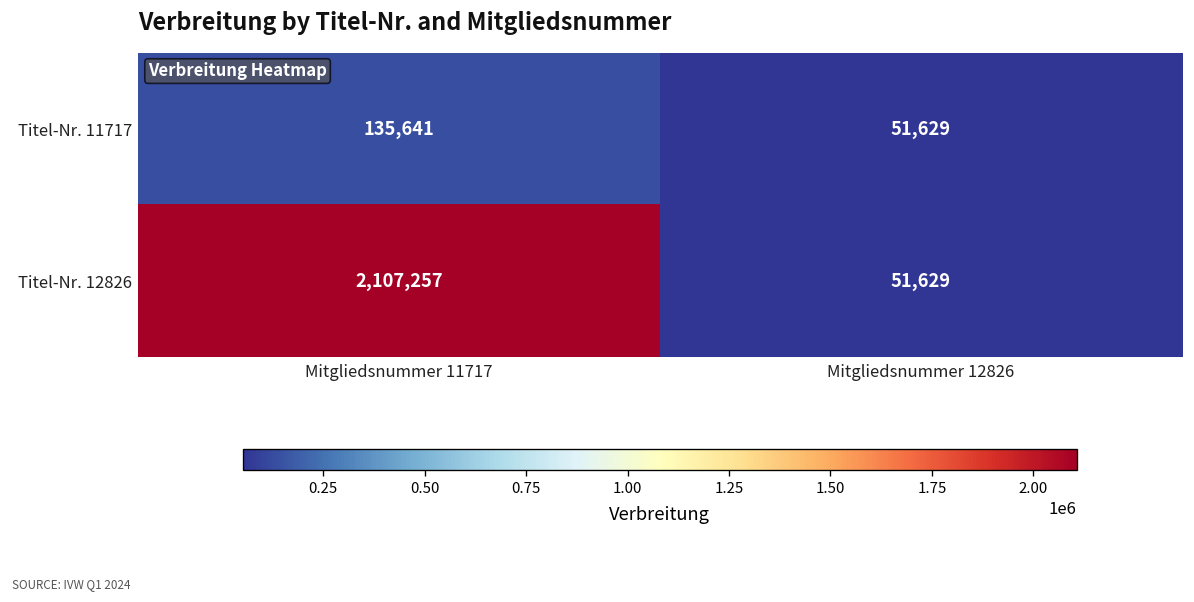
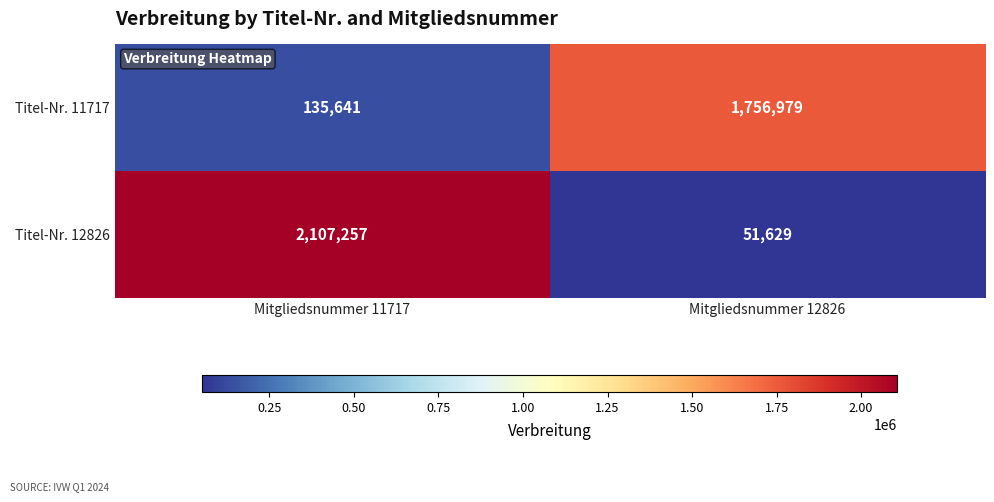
  {
    "Titel-Nr. 11717": {
      "Mitgliedsnummer 11717": "135,641",
-     "Mitgliedsnummer 12826": "51,629"
+     "Mitgliedsnummer 12826": "1,756,979"
    },
    "Titel-Nr. 12826": {
      "Mitgliedsnummer 11717": "2,107,257",
      "Mitgliedsnummer 12826": "51,629"
    }
  }
